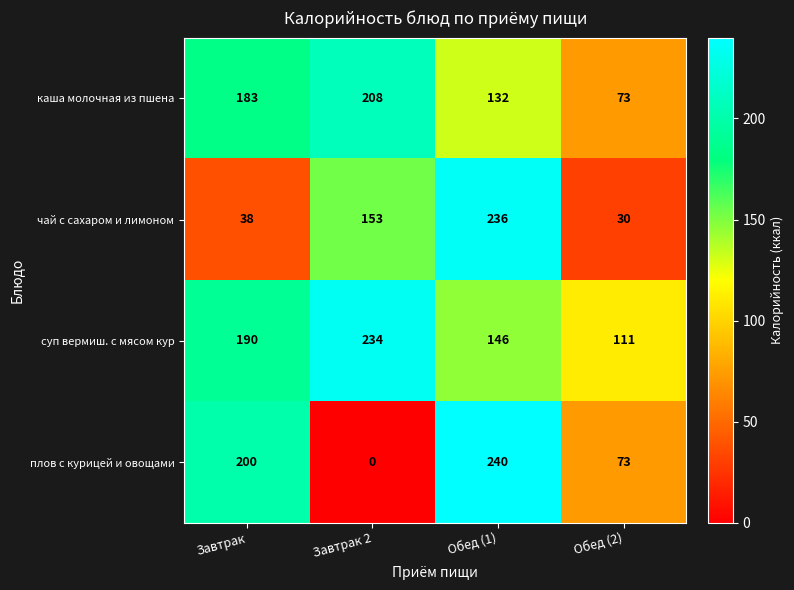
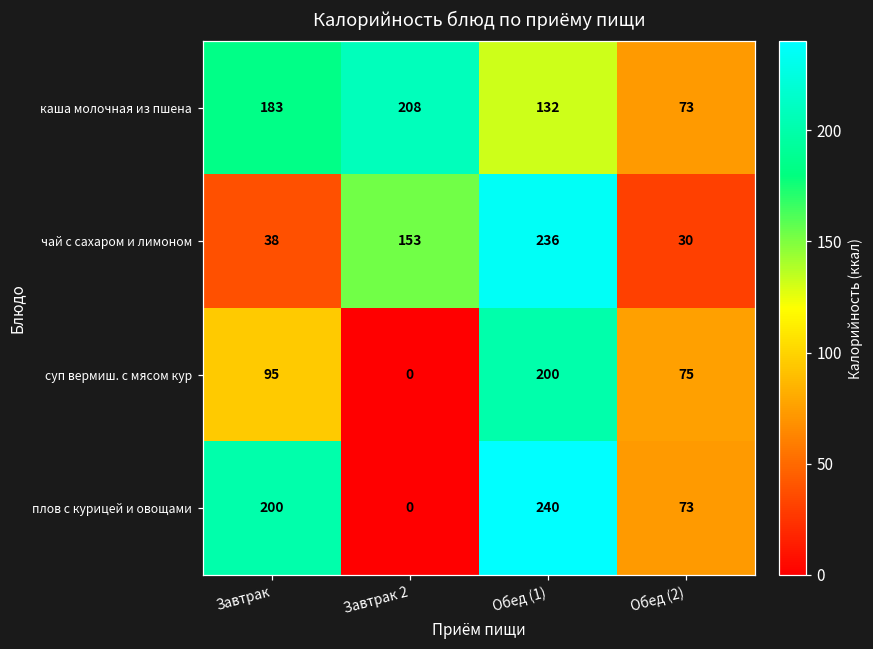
  {
    "каша молочная из пшена": {
      "Завтрак": 183,
      "Завтрак 2": 208,
      "Обед (1)": 132,
      "Обед (2)": 73
    },
    "чай с сахаром и лимоном": {
      "Завтрак": 38,
      "Завтрак 2": 153,
      "Обед (1)": 236,
      "Обед (2)": 30
    },
    "суп вермиш. с мясом кур": {
-     "Завтрак": 190,
-     "Завтрак 2": 234,
-     "Обед (1)": 146,
-     "Обед (2)": 111
+     "Завтрак": 95,
+     "Завтрак 2": 0,
+     "Обед (1)": 200,
+     "Обед (2)": 75
    },
    "плов с курицей и овощами": {
      "Завтрак": 200,
      "Завтрак 2": 0,
      "Обед (1)": 240,
      "Обед (2)": 73
    }
  }
